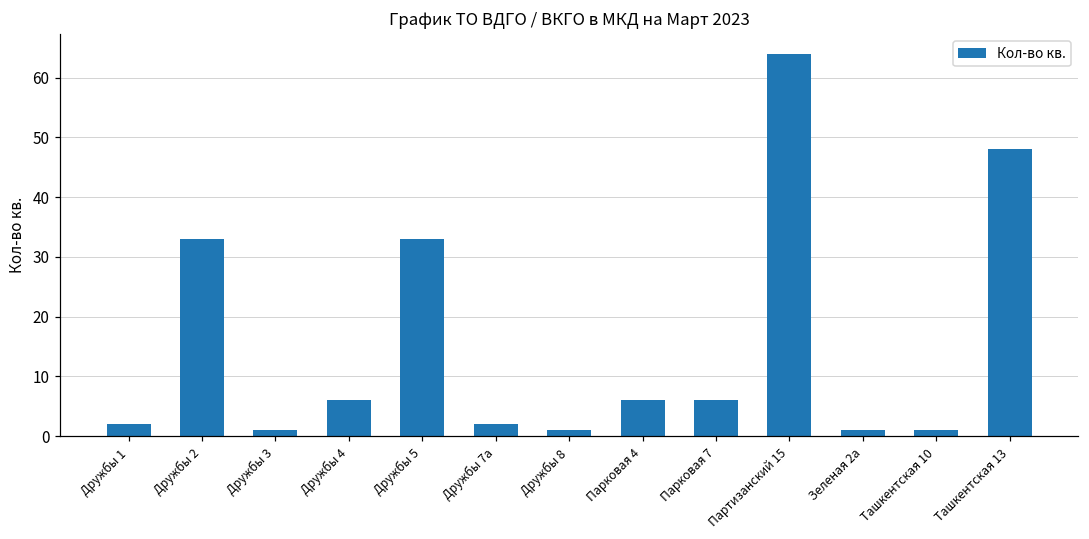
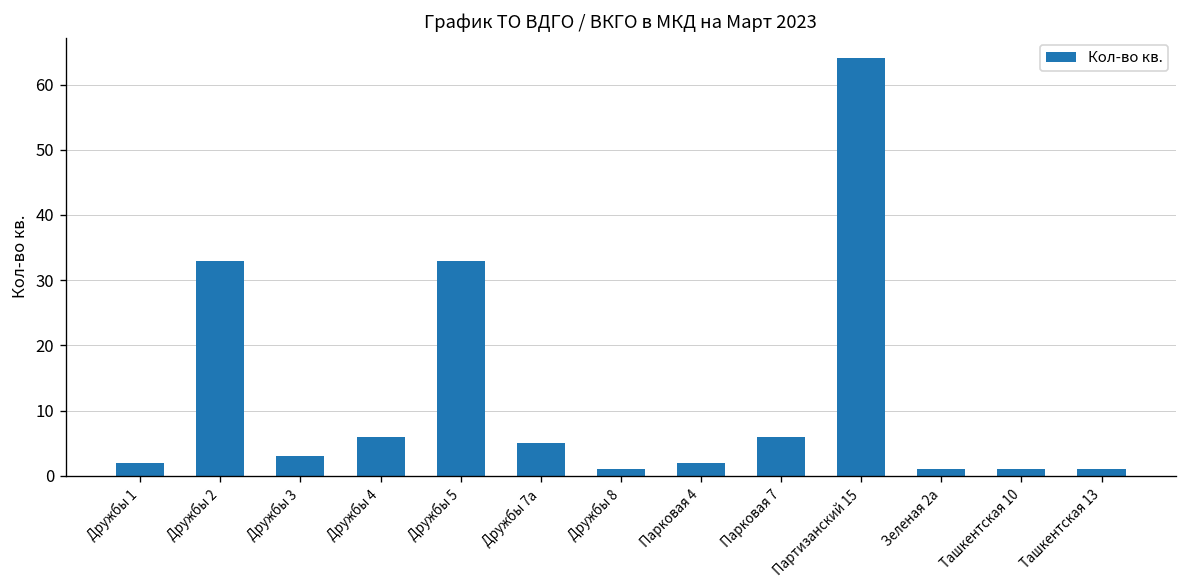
  {
    "Дружбы 1": 2,
    "Дружбы 2": 33,
-   "Дружбы 3": 1,
+   "Дружбы 3": 3,
    "Дружбы 4": 6,
    "Дружбы 5": 33,
-   "Дружбы 7а": 2,
+   "Дружбы 7а": 5,
    "Дружбы 8": 1,
-   "Парковая 4": 6,
+   "Парковая 4": 2,
    "Парковая 7": 6,
    "Партизанский 15": 64,
    "Зеленая 2а": 1,
    "Ташкентская 10": 1,
-   "Ташкентская 13": 48
+   "Ташкентская 13": 1
  }
